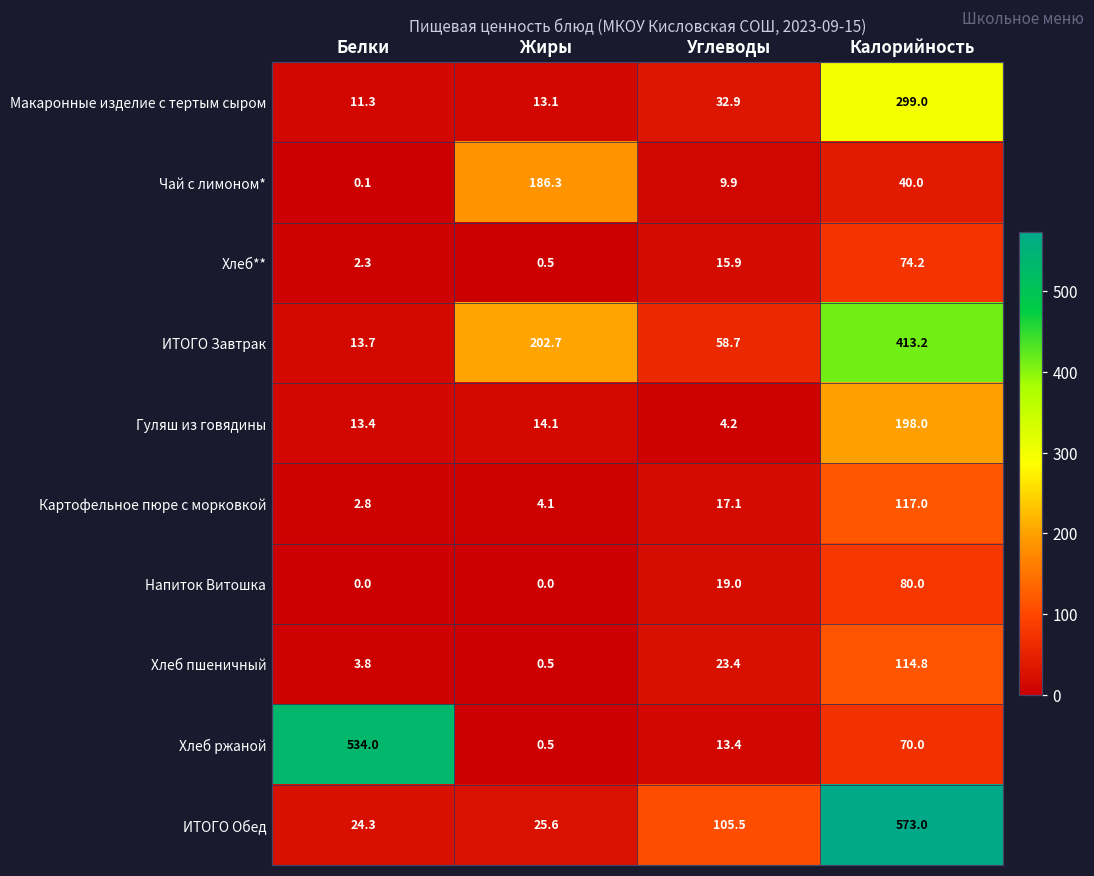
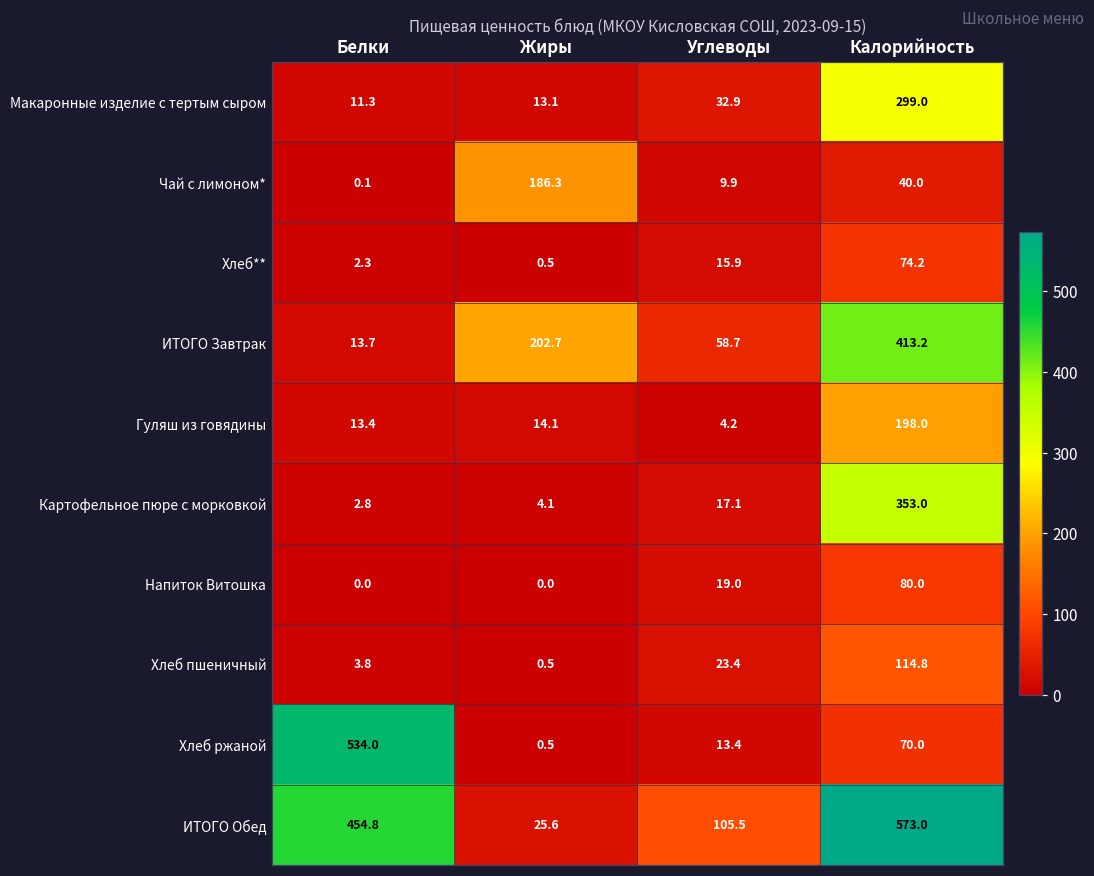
  {
    "Макаронные изделие с тертым сыром": {
      "Белки": 11.3,
      "Жиры": 13.1,
      "Углеводы": 32.9,
      "Калорийность": 299.0
    },
    "Чай с лимоном*": {
      "Белки": 0.1,
      "Жиры": 186.3,
      "Углеводы": 9.9,
      "Калорийность": 40.0
    },
    "Хлеб**": {
      "Белки": 2.3,
      "Жиры": 0.5,
      "Углеводы": 15.9,
      "Калорийность": 74.2
    },
    "ИТОГО Завтрак": {
      "Белки": 13.7,
      "Жиры": 202.7,
      "Углеводы": 58.7,
      "Калорийность": 413.2
    },
    "Гуляш из говядины": {
      "Белки": 13.4,
      "Жиры": 14.1,
      "Углеводы": 4.2,
      "Калорийность": 198.0
    },
    "Картофельное пюре с морковкой": {
      "Белки": 2.8,
      "Жиры": 4.1,
      "Углеводы": 17.1,
-     "Калорийность": 117.0
+     "Калорийность": 353.0
    },
    "Напиток Витошка": {
      "Белки": 0.0,
      "Жиры": 0.0,
      "Углеводы": 19.0,
      "Калорийность": 80.0
    },
    "Хлеб пшеничный": {
      "Белки": 3.8,
      "Жиры": 0.5,
      "Углеводы": 23.4,
      "Калорийность": 114.8
    },
    "Хлеб ржаной": {
      "Белки": 534.0,
      "Жиры": 0.5,
      "Углеводы": 13.4,
      "Калорийность": 70.0
    },
    "ИТОГО Обед": {
-     "Белки": 24.3,
+     "Белки": 454.8,
      "Жиры": 25.6,
      "Углеводы": 105.5,
      "Калорийность": 573.0
    }
  }
